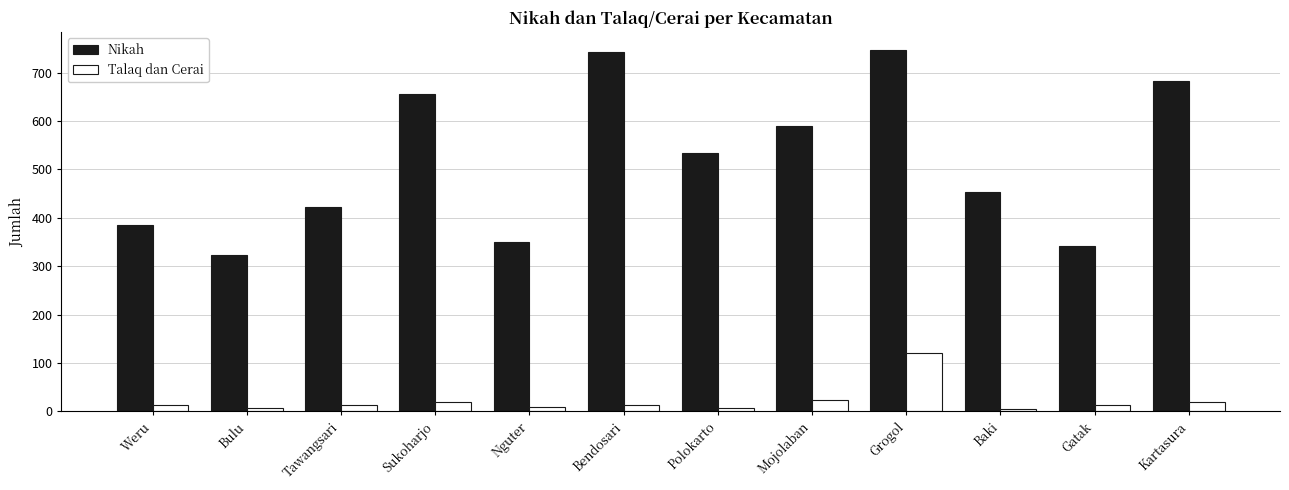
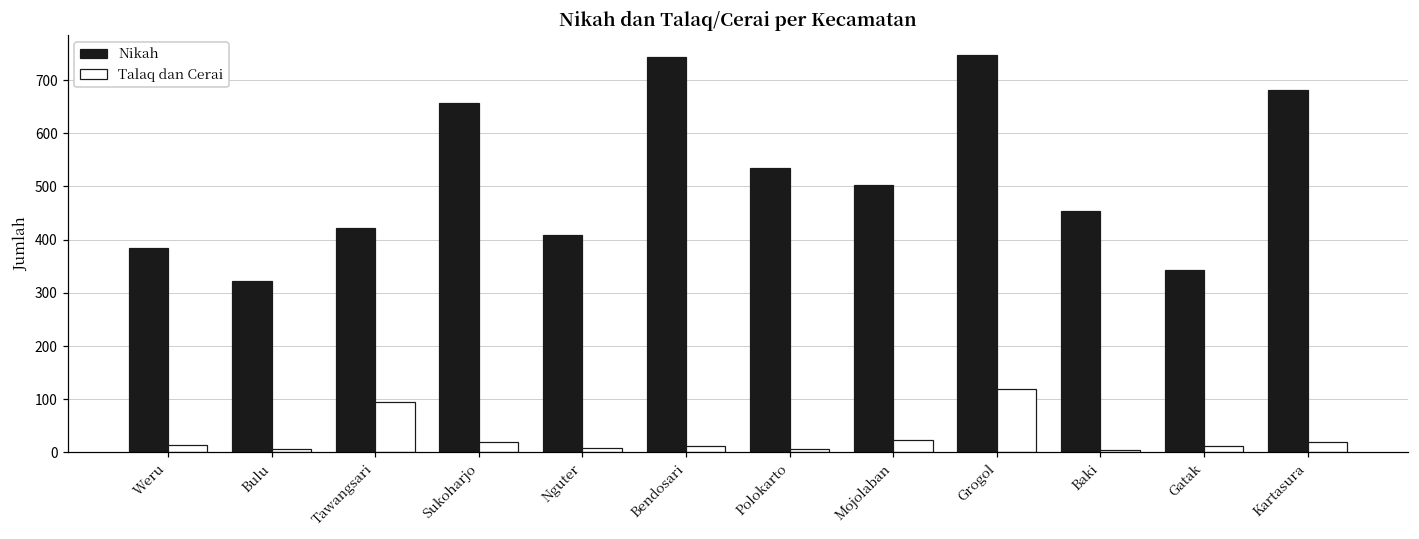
  {
    "Nikah": {
      "Weru": 390,
      "Bulu": 320,
      "Tawangsari": 420,
      "Sukoharjo": 660,
-     "Nguter": 350,
+     "Nguter": 410,
      "Bendosari": 740,
      "Polokarto": 540,
-     "Mojolaban": 590,
+     "Mojolaban": 500,
      "Grogol": 750,
      "Baki": 450,
      "Gatak": 340,
      "Kartasura": 680
    },
    "Talaq dan Cerai": {
      "Weru": 10,
      "Bulu": 10,
-     "Tawangsari": 10,
+     "Tawangsari": 100,
      "Sukoharjo": 20,
      "Nguter": 10,
      "Bendosari": 10,
      "Polokarto": 10,
      "Mojolaban": 20,
      "Grogol": 120,
      "Gatak": 10,
      "Kartasura": 20
    }
  }
